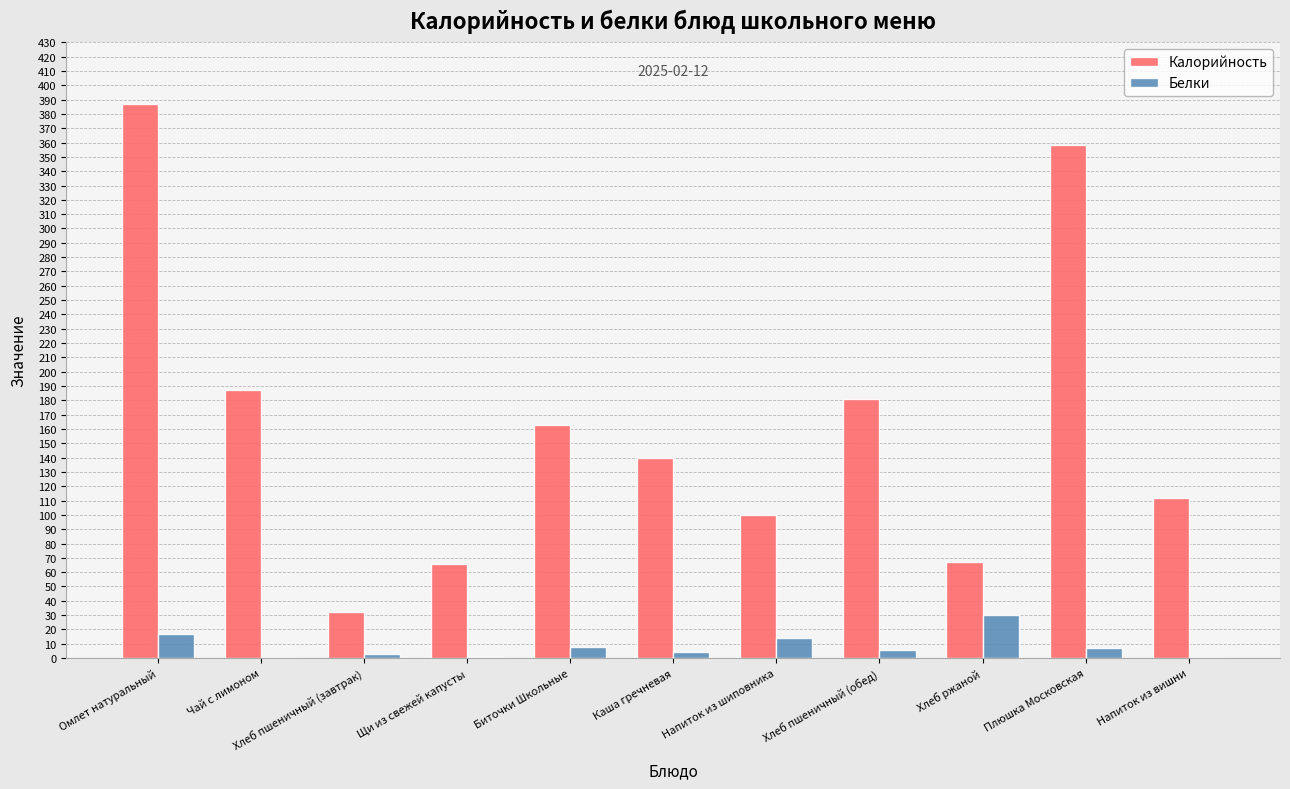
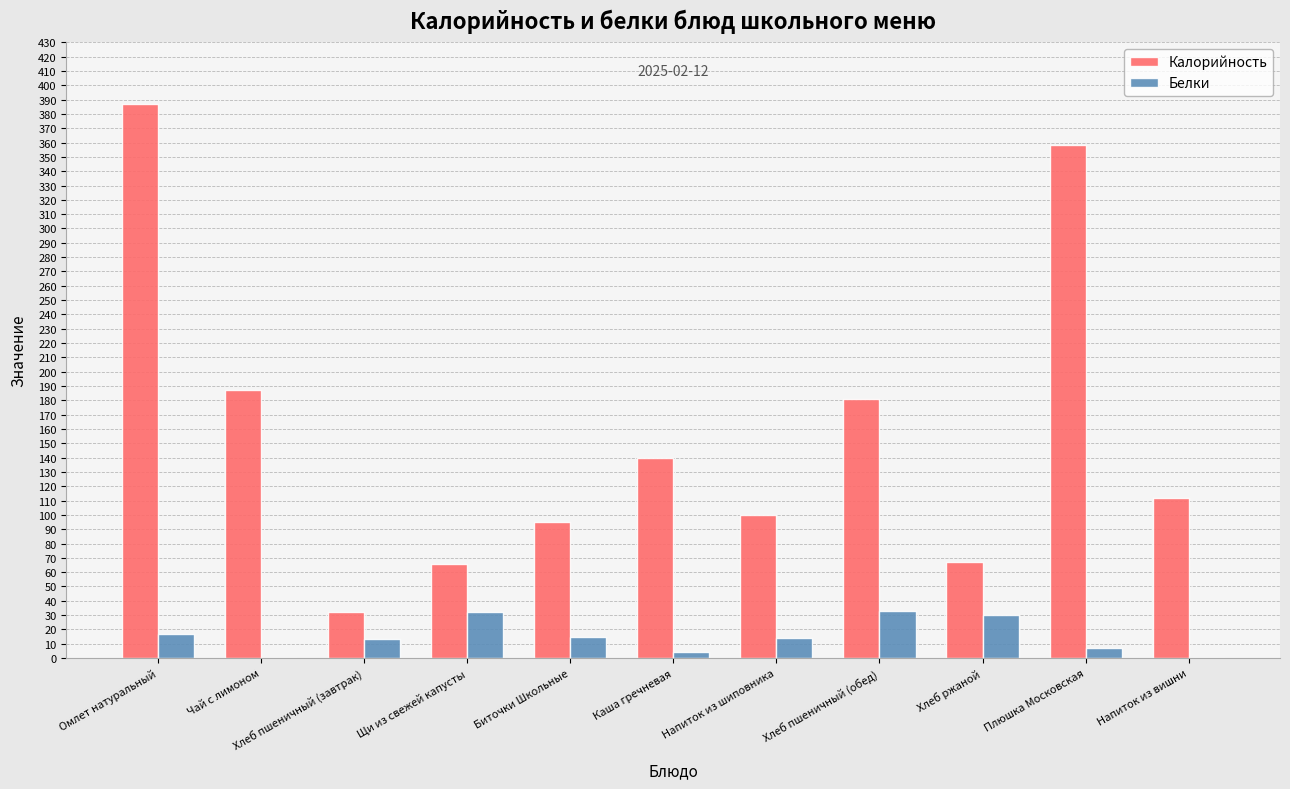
  {
    "Калорийность": {
      "Омлет натуральный": 387,
      "Чай с лимоном": 187,
      "Хлеб пшеничный (завтрак)": 32,
      "Щи из свежей капусты": 66,
-     "Биточки Школьные": 163,
+     "Биточки Школьные": 95,
      "Каша гречневая": 140,
      "Напиток из шиповника": 100,
      "Хлеб пшеничный (обед)": 181,
      "Хлеб ржаной": 67,
      "Плюшка Московская": 358,
      "Напиток из вишни": 112
    },
    "Белки": {
      "Омлет натуральный": 17,
      "Чай с лимоном": 0,
-     "Хлеб пшеничный (завтрак)": 3,
-     "Щи из свежей капусты": 1,
-     "Биточки Школьные": 8,
+     "Хлеб пшеничный (завтрак)": 13,
+     "Щи из свежей капусты": 32,
+     "Биточки Школьные": 15,
      "Каша гречневая": 4,
      "Напиток из шиповника": 14,
-     "Хлеб пшеничный (обед)": 6,
+     "Хлеб пшеничный (обед)": 33,
      "Хлеб ржаной": 30,
      "Плюшка Московская": 7,
      "Напиток из вишни": 0
    }
  }
